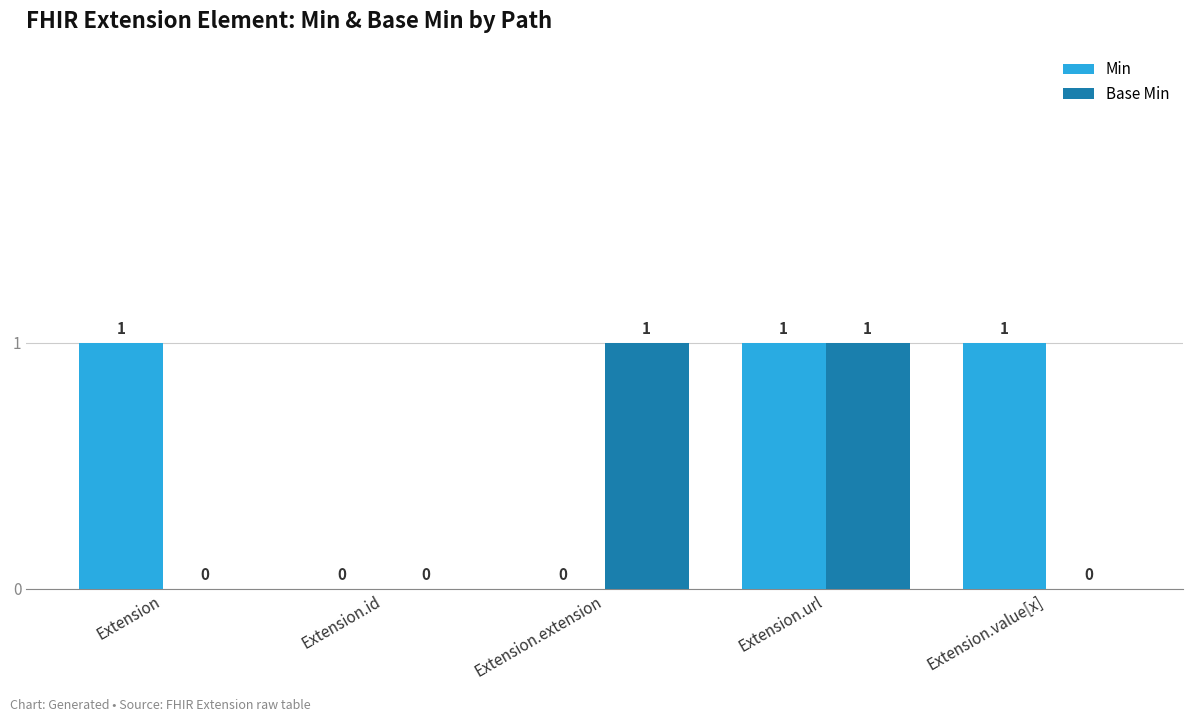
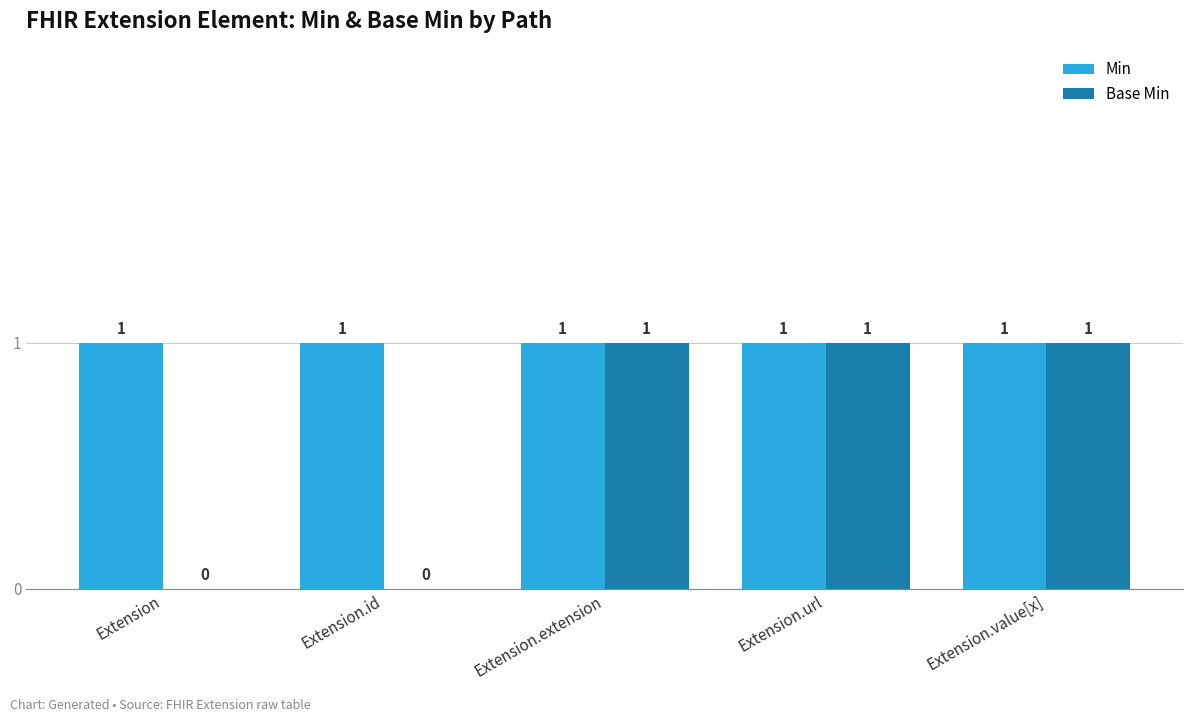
  {
    "Min": {
      "Extension": 1,
-     "Extension.id": 0,
-     "Extension.extension": 0,
+     "Extension.id": 1,
+     "Extension.extension": 1,
      "Extension.url": 1,
      "Extension.value[x]": 1
    },
    "Base Min": {
      "Extension": 0,
      "Extension.id": 0,
      "Extension.extension": 1,
      "Extension.url": 1,
-     "Extension.value[x]": 0
+     "Extension.value[x]": 1
    }
  }
